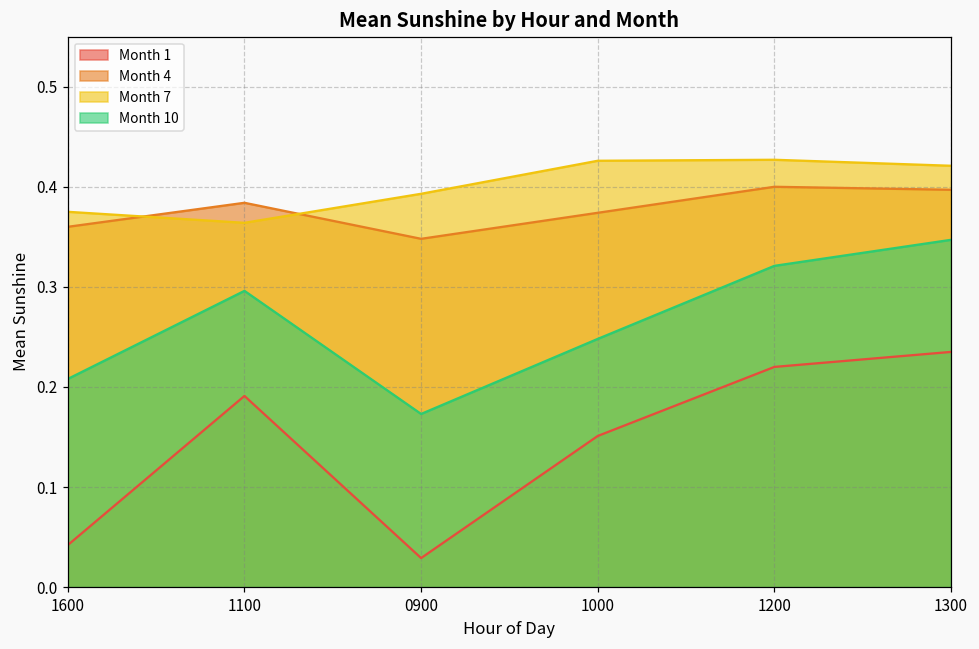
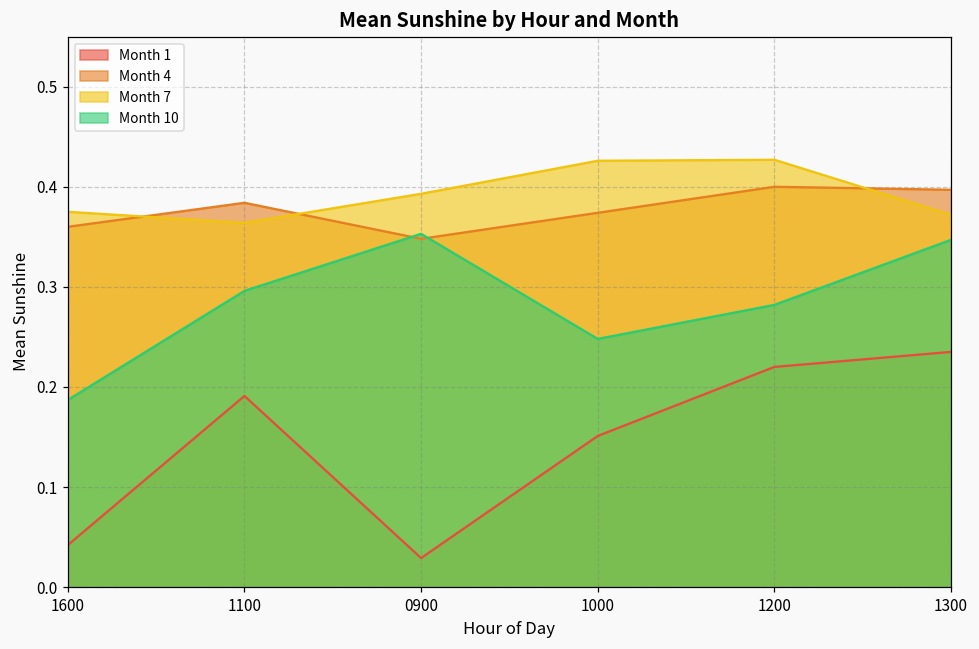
  {
    "Month 7": {
      "1600": 0.38,
      "1100": 0.36,
      "0900": 0.39,
      "1000": 0.43,
      "1200": 0.43,
-     "1300": 0.42
+     "1300": 0.37
    },
    "Month 10": {
-     "1600": 0.21,
+     "1600": 0.19,
      "1100": 0.30,
-     "0900": 0.17,
+     "0900": 0.35,
      "1000": 0.25,
-     "1200": 0.32,
+     "1200": 0.28,
      "1300": 0.35
    }
  }
